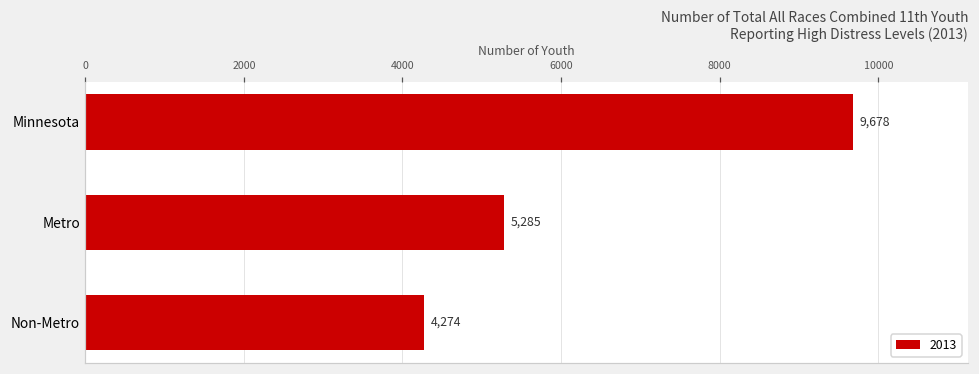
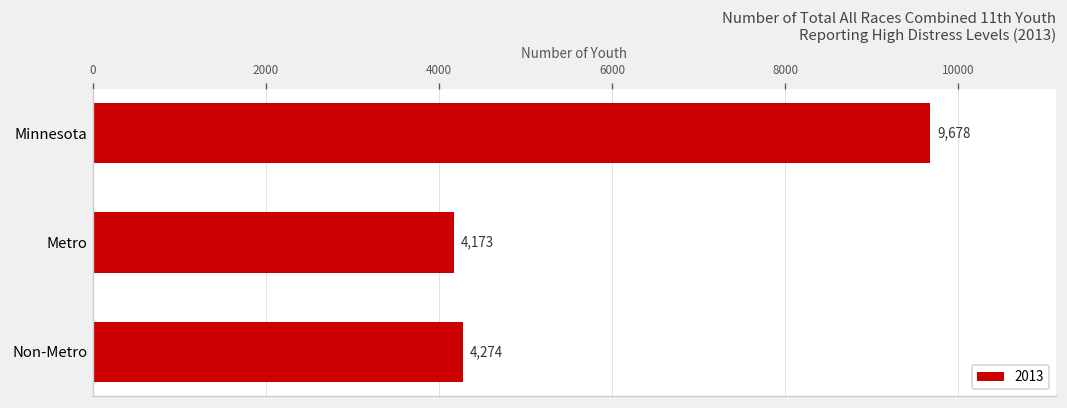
  {
    "Minnesota": "9,678",
-   "Metro": "5,285",
+   "Metro": "4,173",
    "Non-Metro": "4,274"
  }
